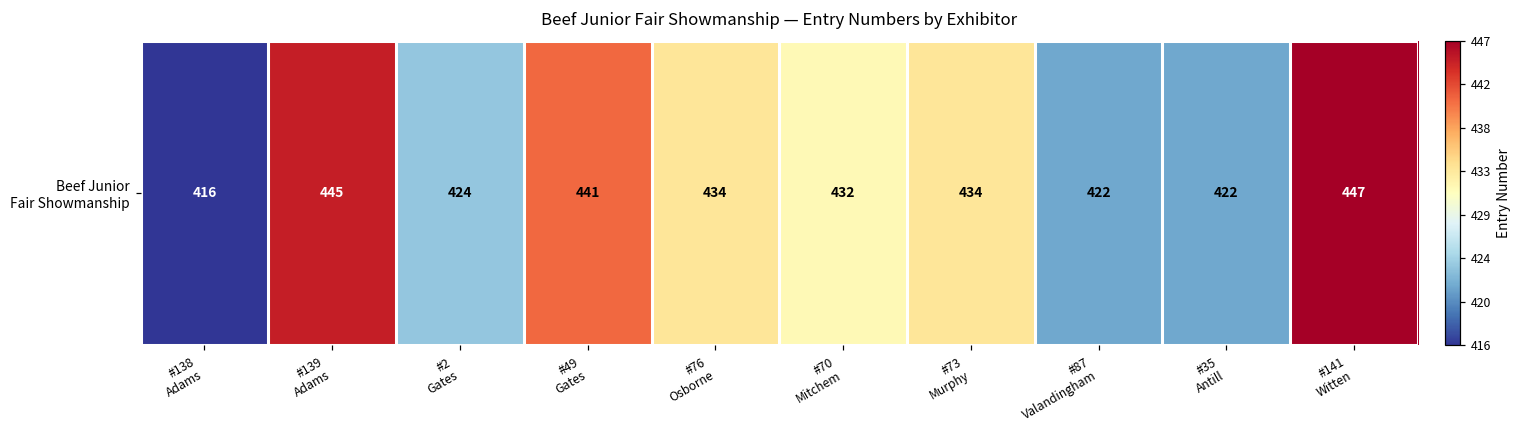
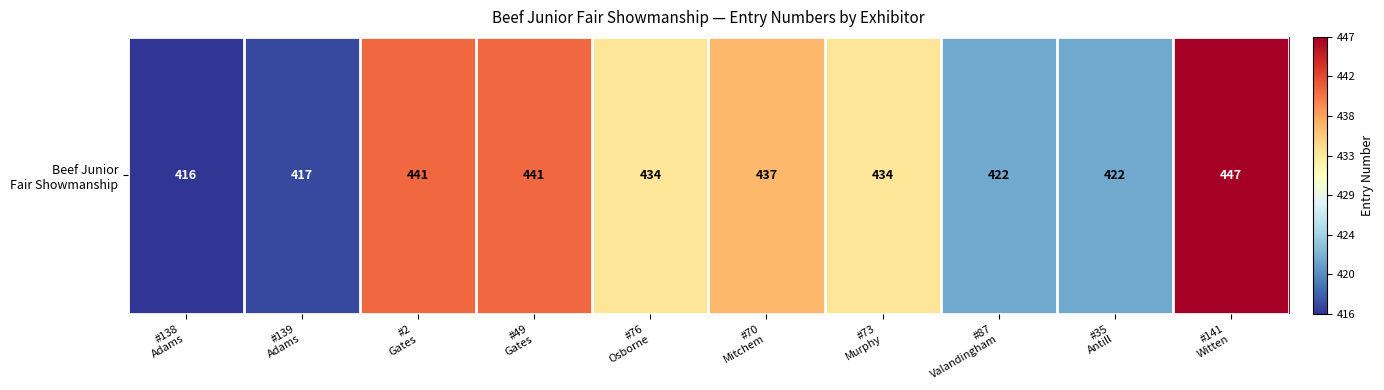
  {
    "Beef Junior Fair Showmanship": {
      "#138 Adams": 416,
-     "#139 Adams": 445,
-     "#2 Gates": 424,
+     "#139 Adams": 417,
+     "#2 Gates": 441,
      "#49 Gates": 441,
      "#76 Osborne": 434,
-     "#70 Mitchem": 432,
+     "#70 Mitchem": 437,
      "#73 Murphy": 434,
      "#87 Valandingham": 422,
      "#35 Antill": 422,
      "#141 Witten": 447
    }
  }
